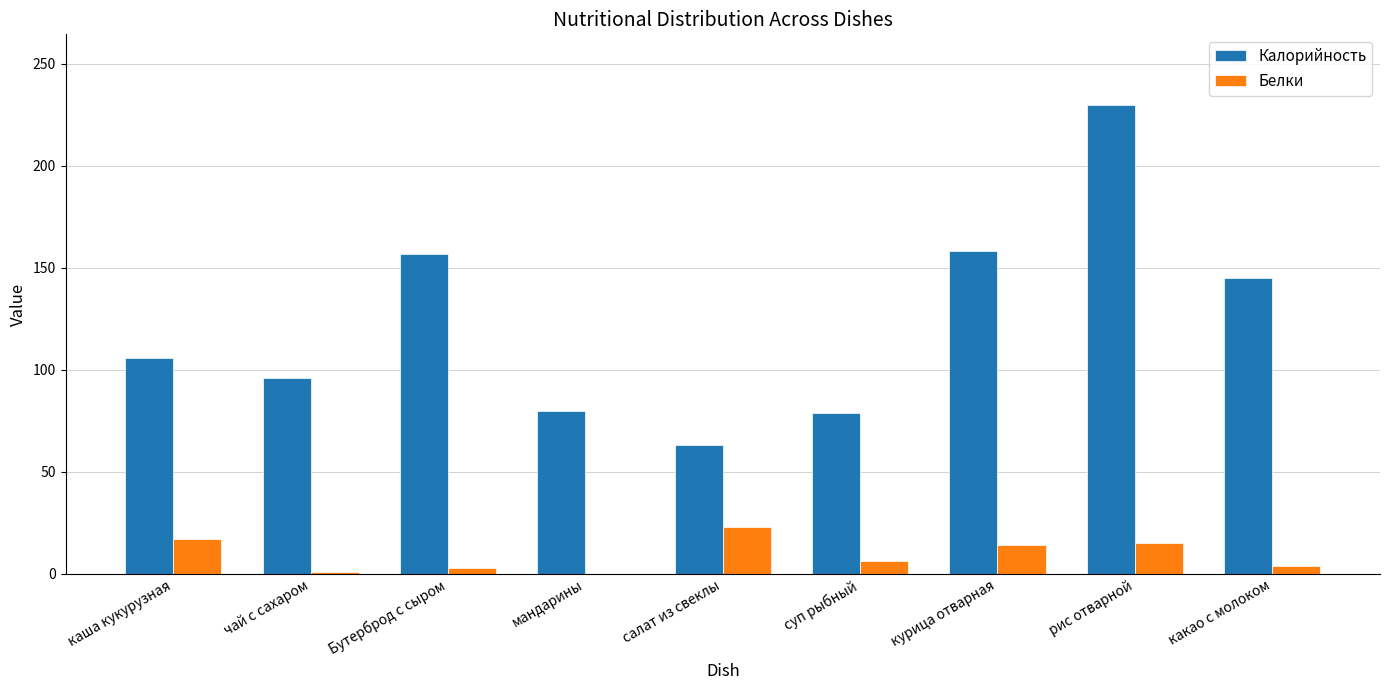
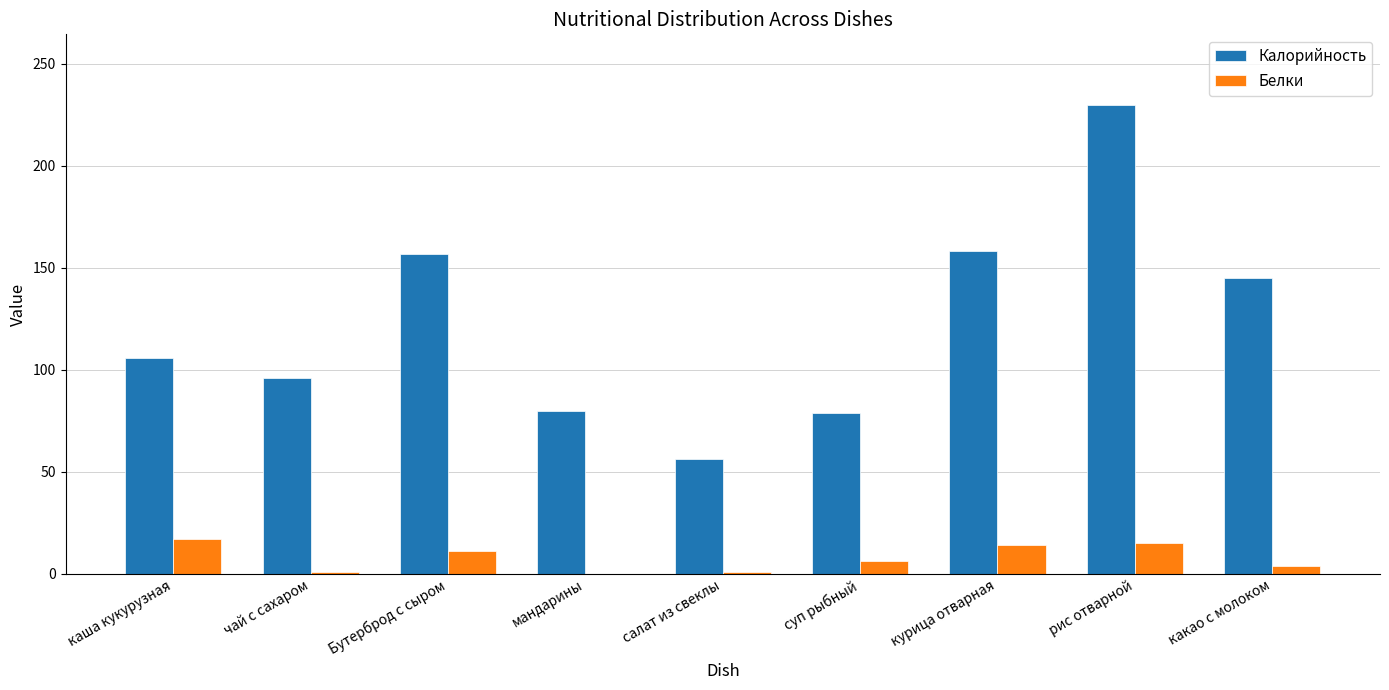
  {
    "Калорийность": {
      "каша кукурузная": 106,
      "чай с сахаром": 96,
      "Бутерброд с сыром": 157,
      "мандарины": 80,
-     "салат из свеклы": 63,
+     "салат из свеклы": 56,
      "суп рыбный": 79,
      "курица отварная": 158,
      "рис отварной": 230,
      "какао с молоком": 145
    },
    "Белки": {
      "каша кукурузная": 17,
-     "Бутерброд с сыром": 3,
+     "Бутерброд с сыром": 11,
      "мандарины": 0,
-     "салат из свеклы": 23,
+     "салат из свеклы": 1,
      "суп рыбный": 6,
      "курица отварная": 14,
      "рис отварной": 15,
      "какао с молоком": 4
    }
  }
